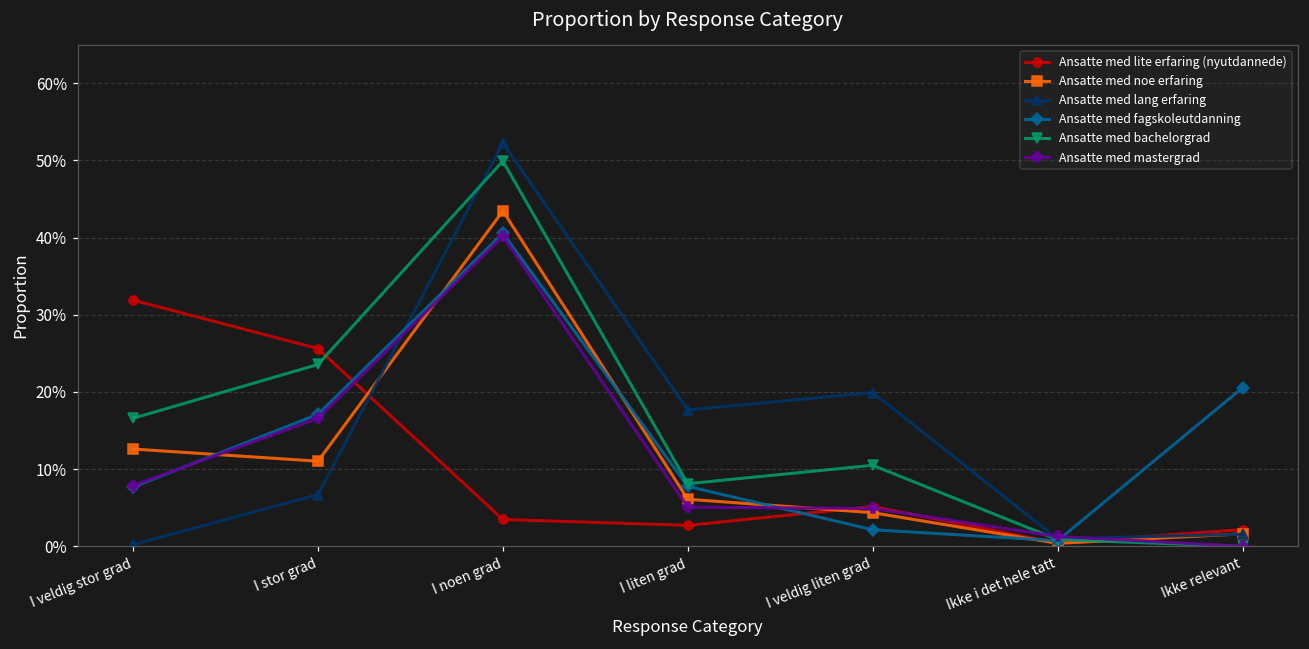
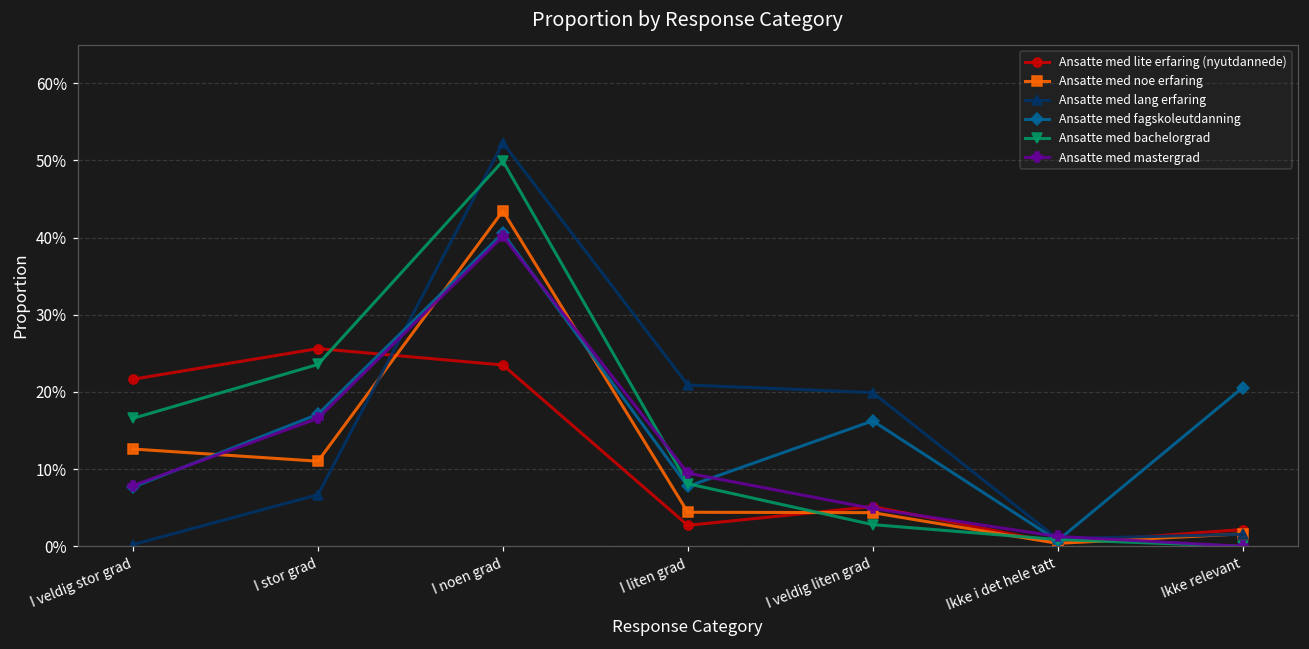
  {
    "Ansatte med lite erfaring (nyutdannede)": {
-     "I veldig stor grad": "32%",
+     "I veldig stor grad": "22%",
      "I stor grad": "26%",
-     "I noen grad": "3%",
+     "I noen grad": "23%",
      "I liten grad": "3%",
      "Ikke relevant": "2%"
    },
    "Ansatte med noe erfaring": {
      "I veldig stor grad": "13%",
      "I stor grad": "11%",
      "I noen grad": "43%",
-     "I liten grad": "6%",
+     "I liten grad": "4%",
      "I veldig liten grad": "4%"
    },
    "Ansatte med lang erfaring": {
      "I veldig stor grad": "0%",
      "I stor grad": "7%",
      "I noen grad": "52%",
-     "I liten grad": "18%",
+     "I liten grad": "21%",
      "I veldig liten grad": "20%"
    },
    "Ansatte med fagskoleutdanning": {
      "I stor grad": "17%",
      "I noen grad": "41%",
-     "I veldig liten grad": "2%",
+     "I veldig liten grad": "16%",
      "Ikke relevant": "21%"
    },
    "Ansatte med bachelorgrad": {
      "I veldig stor grad": "17%",
      "I stor grad": "24%",
      "I noen grad": "50%",
-     "I veldig liten grad": "11%"
+     "I veldig liten grad": "3%"
    },
    "Ansatte med mastergrad": {
      "I stor grad": "17%",
      "I noen grad": "40%",
-     "I liten grad": "5%"
+     "I liten grad": "9%"
    }
  }
